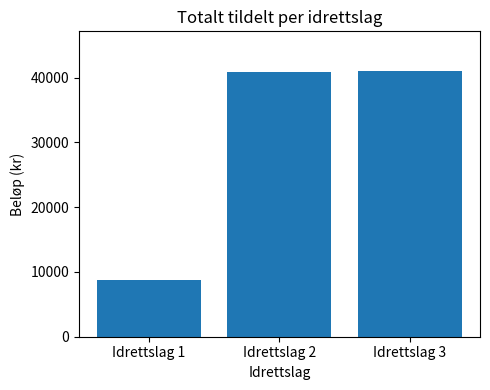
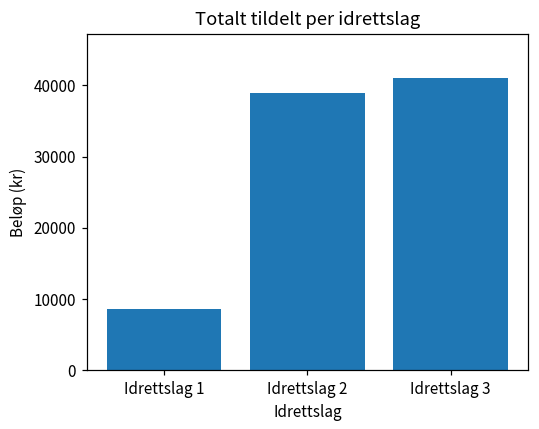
  {
    "Idrettslag 1": 9000,
-   "Idrettslag 2": 41000,
+   "Idrettslag 2": 39000,
    "Idrettslag 3": 41000
  }
